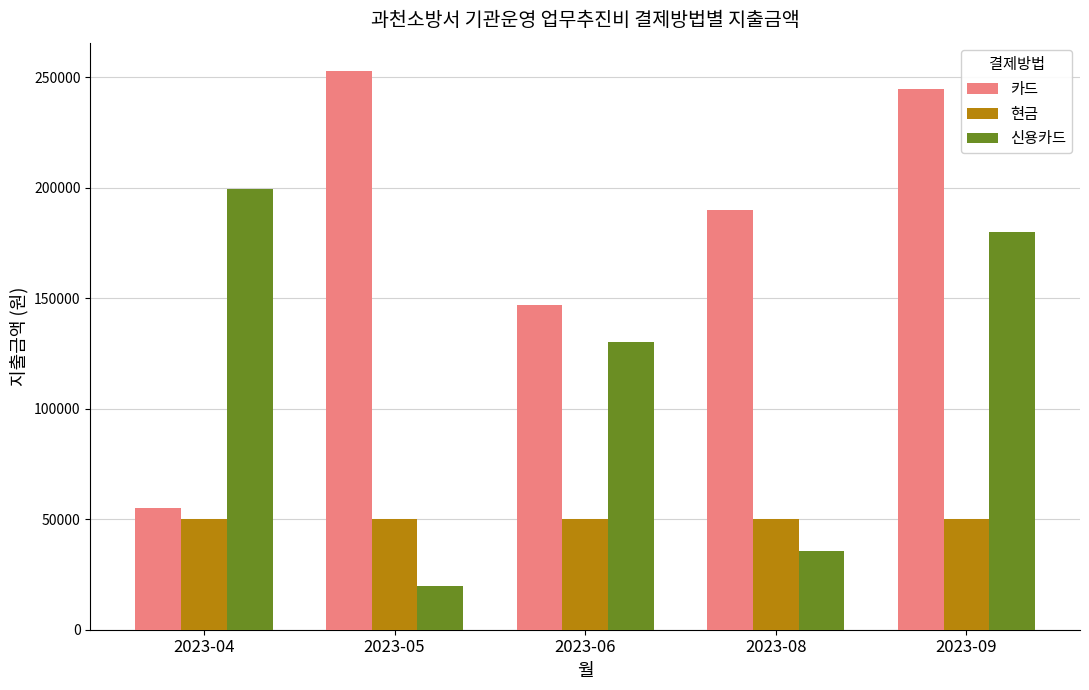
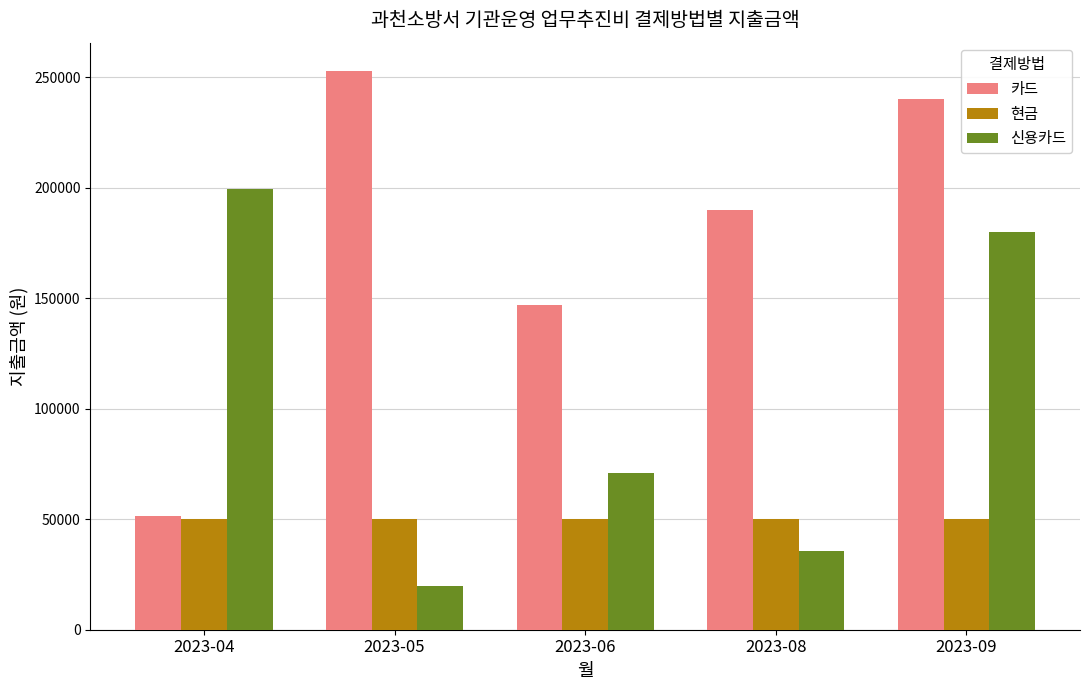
  {
    "카드": {
-     "2023-04": 55000,
+     "2023-04": 51000,
      "2023-05": 253000,
      "2023-06": 147000,
      "2023-08": 190000,
-     "2023-09": 245000
+     "2023-09": 240000
    },
    "현금": {
      "2023-04": 50000,
      "2023-05": 50000,
      "2023-06": 50000,
      "2023-08": 50000,
      "2023-09": 50000
    },
    "신용카드": {
      "2023-04": 200000,
      "2023-05": 20000,
-     "2023-06": 130000,
+     "2023-06": 71000,
      "2023-08": 36000,
      "2023-09": 180000
    }
  }
